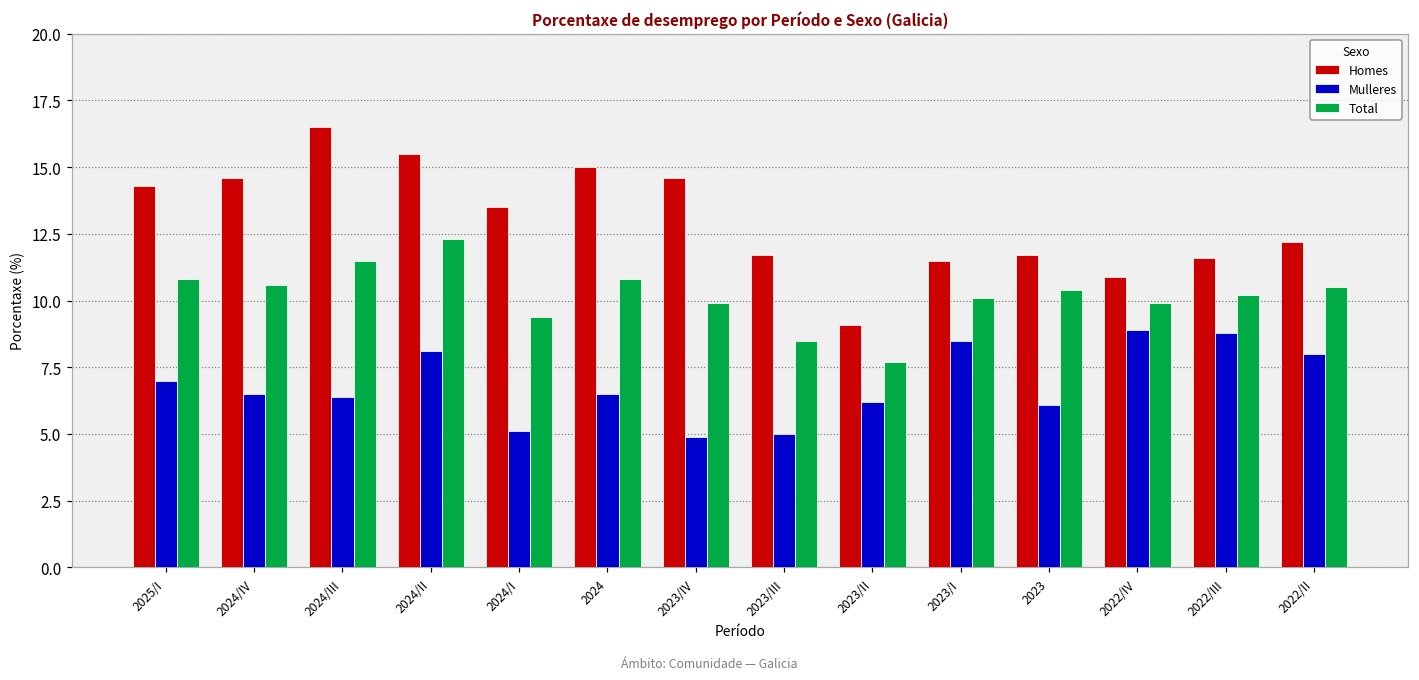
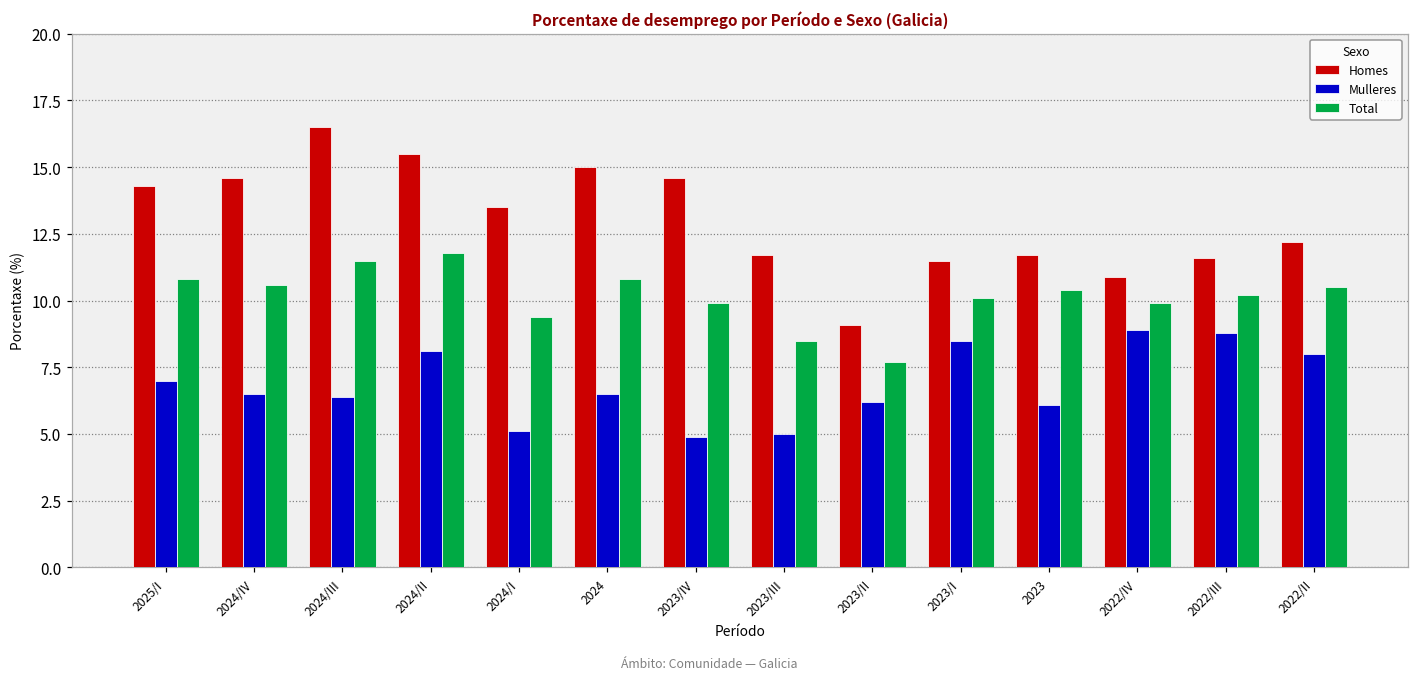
  {
    "Homes": {
      "2025/I": 14.3,
      "2024/IV": 14.6,
      "2024/III": 16.5,
      "2024/II": 15.5,
      "2024/I": 13.5,
      "2024": 15.0,
      "2023/IV": 14.6,
      "2023/III": 11.7,
      "2023/II": 9.1,
      "2023/I": 11.5,
      "2023": 11.7,
      "2022/IV": 10.9,
      "2022/III": 11.6,
      "2022/II": 12.2
    },
    "Mulleres": {
      "2025/I": 7.0,
      "2024/IV": 6.5,
      "2024/III": 6.4,
      "2024/II": 8.1,
      "2024/I": 5.1,
      "2024": 6.5,
      "2023/IV": 4.9,
      "2023/III": 5.0,
      "2023/II": 6.2,
      "2023/I": 8.5,
      "2023": 6.1,
      "2022/IV": 8.9,
      "2022/III": 8.8,
      "2022/II": 8.0
    },
    "Total": {
      "2025/I": 10.8,
      "2024/IV": 10.6,
      "2024/III": 11.5,
-     "2024/II": 12.3,
+     "2024/II": 11.8,
      "2024/I": 9.4,
      "2024": 10.8,
      "2023/IV": 9.9,
      "2023/III": 8.5,
      "2023/II": 7.7,
      "2023/I": 10.1,
      "2023": 10.4,
      "2022/IV": 9.9,
      "2022/III": 10.2,
      "2022/II": 10.5
    }
  }
